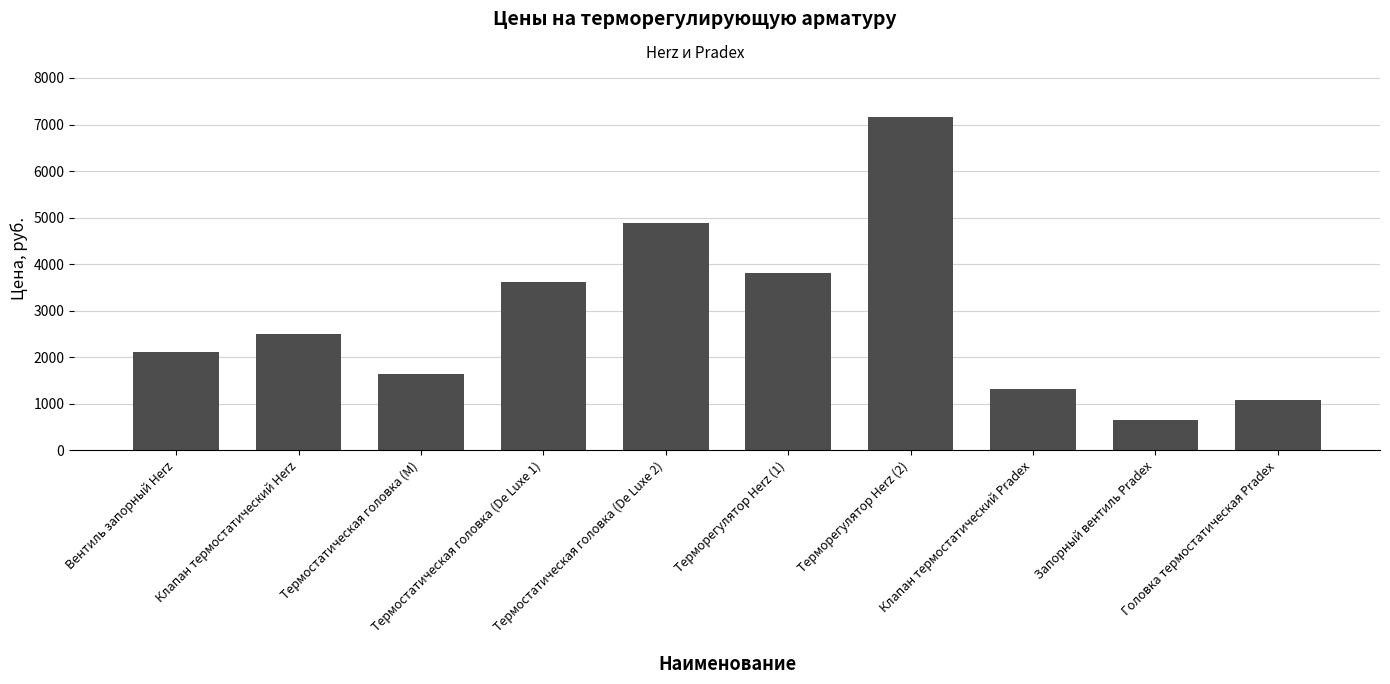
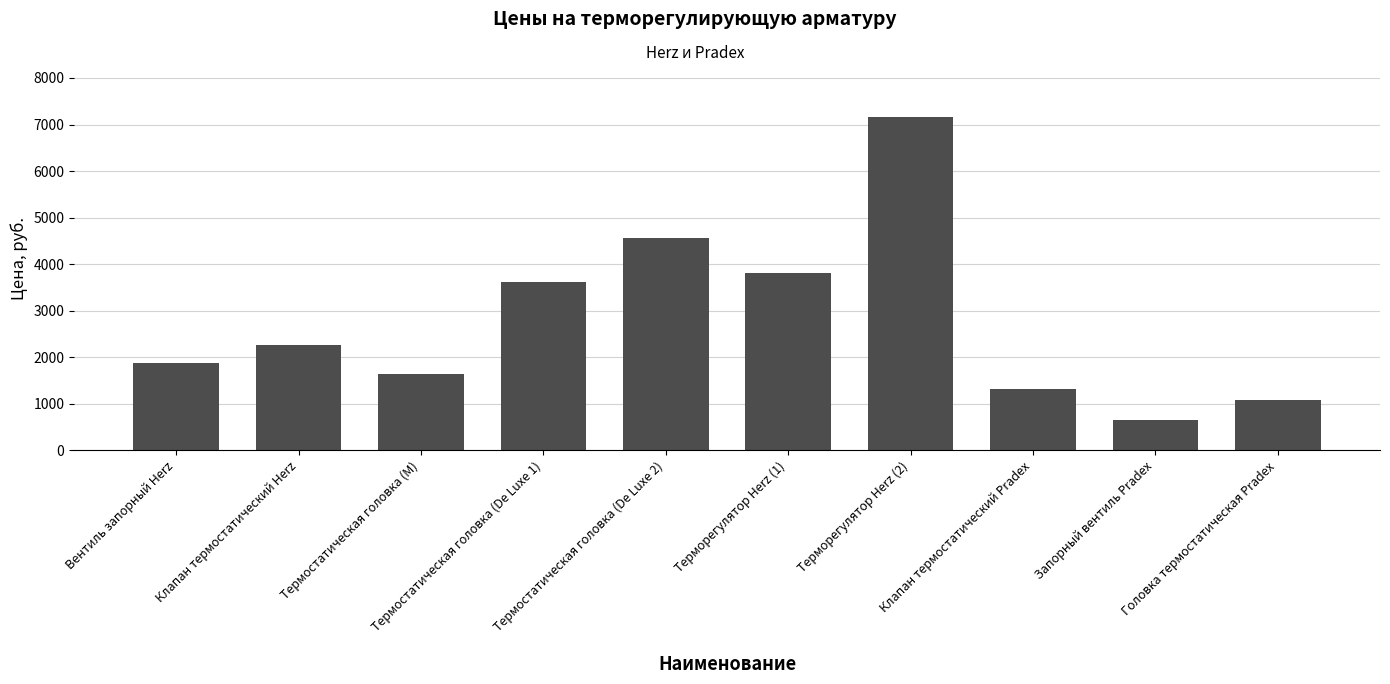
  {
-   "Вентиль запорный Herz": 2100,
-   "Клапан термостатический Herz": 2500,
+   "Вентиль запорный Herz": 1900,
+   "Клапан термостатический Herz": 2300,
    "Термостатическая головка (М)": 1700,
    "Термостатическая головка (De Luxe 1)": 3600,
-   "Термостатическая головка (De Luxe 2)": 4900,
+   "Термостатическая головка (De Luxe 2)": 4600,
    "Терморегулятор Herz (1)": 3800,
    "Терморегулятор Herz (2)": 7200,
    "Клапан термостатический Pradex": 1300,
    "Запорный вентиль Pradex": 700,
    "Головка термостатическая Pradex": 1100
  }
